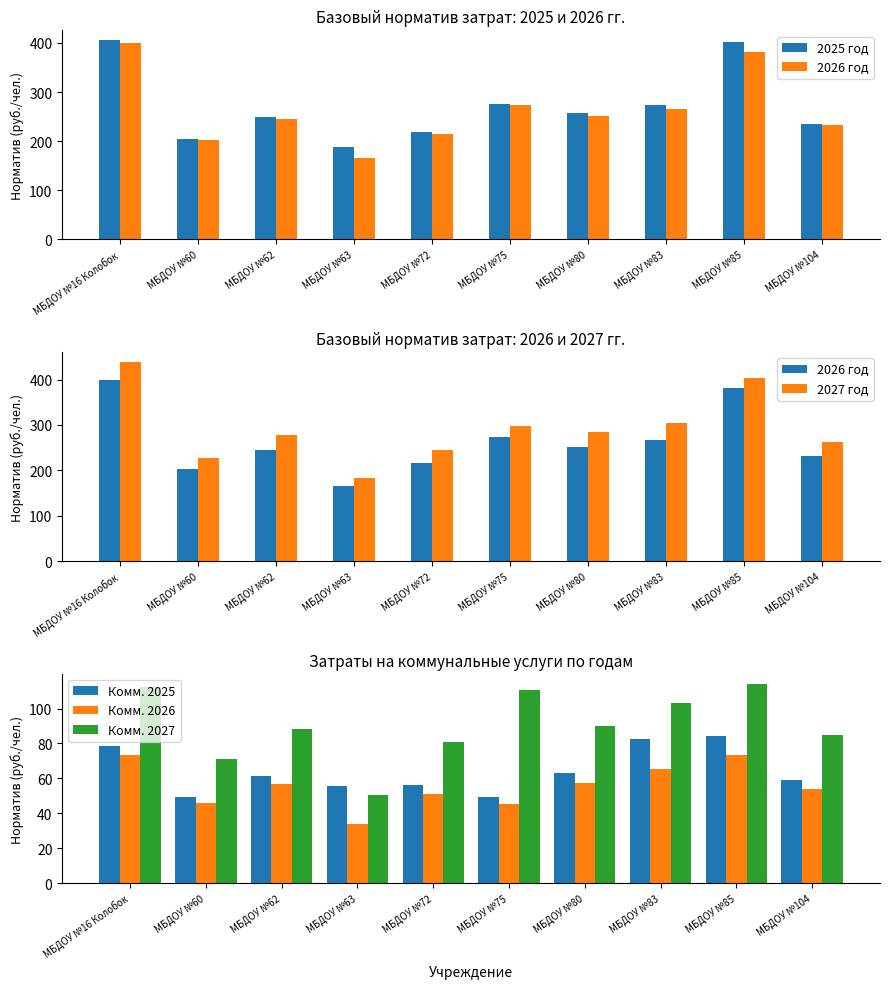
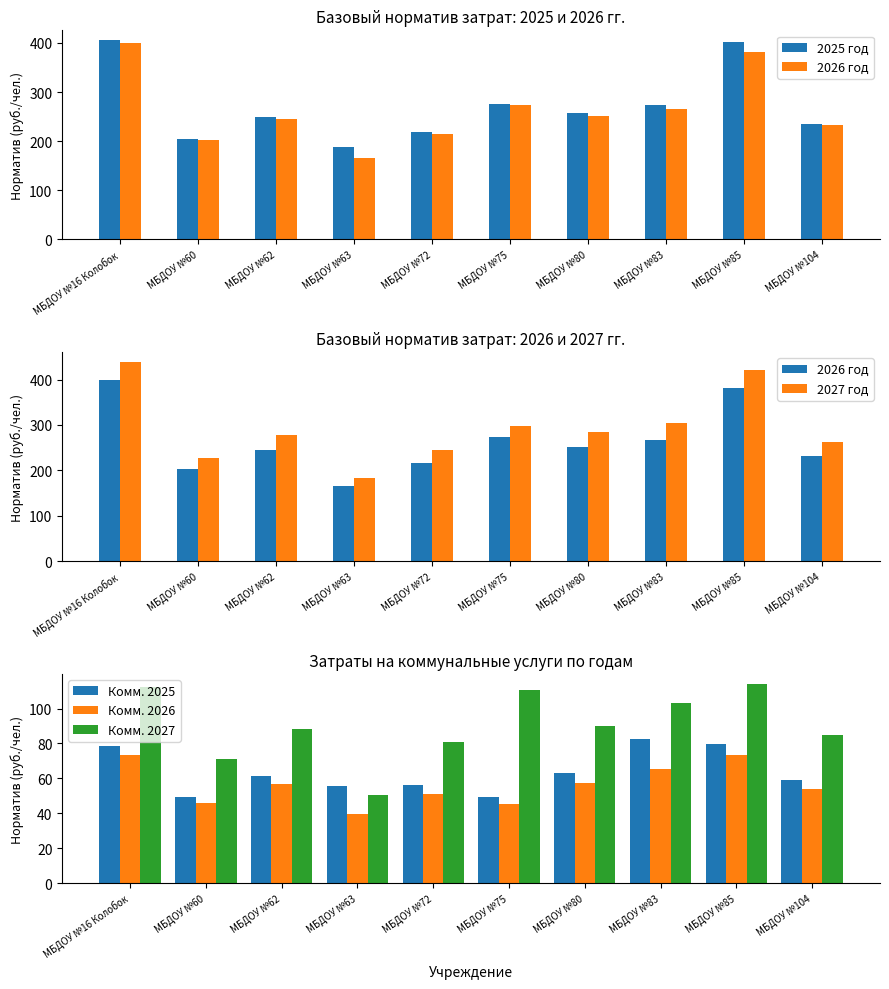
  {
    "Базовый норматив затрат: 2025 и 2026 гг.": {
      "2025 год": {
        "МБДОУ №16 Колобок": 410,
        "МБДОУ №60": 200,
        "МБДОУ №62": 250,
        "МБДОУ №63": 190,
        "МБДОУ №72": 220,
        "МБДОУ №75": 280,
        "МБДОУ №80": 260,
        "МБДОУ №83": 270,
        "МБДОУ №85": 400,
        "МБДОУ №104": 240
      }
    },
    "Базовый норматив затрат: 2026 и 2027 гг.": {
      "2026 год": {
        "МБДОУ №16 Колобок": 400,
        "МБДОУ №60": 200,
        "МБДОУ №62": 250,
        "МБДОУ №63": 170,
        "МБДОУ №72": 220,
        "МБДОУ №75": 270,
        "МБДОУ №80": 250,
        "МБДОУ №83": 270,
        "МБДОУ №85": 380,
        "МБДОУ №104": 230
      },
      "2027 год": {
        "МБДОУ №16 Колобок": 440,
        "МБДОУ №60": 230,
        "МБДОУ №62": 280,
        "МБДОУ №63": 180,
        "МБДОУ №72": 240,
        "МБДОУ №75": 300,
        "МБДОУ №80": 280,
        "МБДОУ №83": 300,
-       "МБДОУ №85": 400,
+       "МБДОУ №85": 420,
        "МБДОУ №104": 260
      }
    },
    "Затраты на коммунальные услуги по годам": {
      "Комм. 2025": {
        "МБДОУ №16 Колобок": 79,
        "МБДОУ №60": 49,
        "МБДОУ №62": 61,
        "МБДОУ №63": 56,
        "МБДОУ №72": 56,
        "МБДОУ №75": 50,
        "МБДОУ №80": 63,
        "МБДОУ №83": 83,
-       "МБДОУ №85": 85,
+       "МБДОУ №85": 80,
        "МБДОУ №104": 59
      },
      "Комм. 2026": {
        "МБДОУ №16 Колобок": 73,
        "МБДОУ №60": 46,
        "МБДОУ №62": 57,
-       "МБДОУ №63": 34,
+       "МБДОУ №63": 40,
        "МБДОУ №72": 51,
        "МБДОУ №75": 45,
        "МБДОУ №80": 57,
        "МБДОУ №83": 65,
        "МБДОУ №85": 73,
        "МБДОУ №104": 54
      },
      "Комм. 2027": {
        "МБДОУ №60": 71,
        "МБДОУ №62": 88,
        "МБДОУ №63": 50,
        "МБДОУ №72": 81,
        "МБДОУ №75": 110,
        "МБДОУ №80": 90,
        "МБДОУ №83": 103,
        "МБДОУ №85": 114,
        "МБДОУ №104": 85
      }
    }
  }
